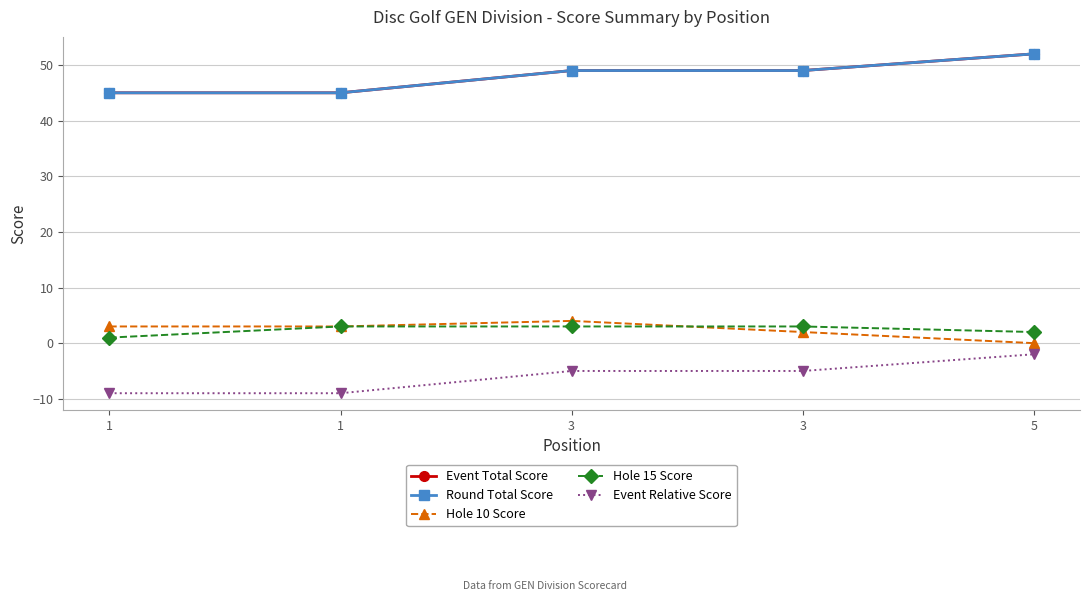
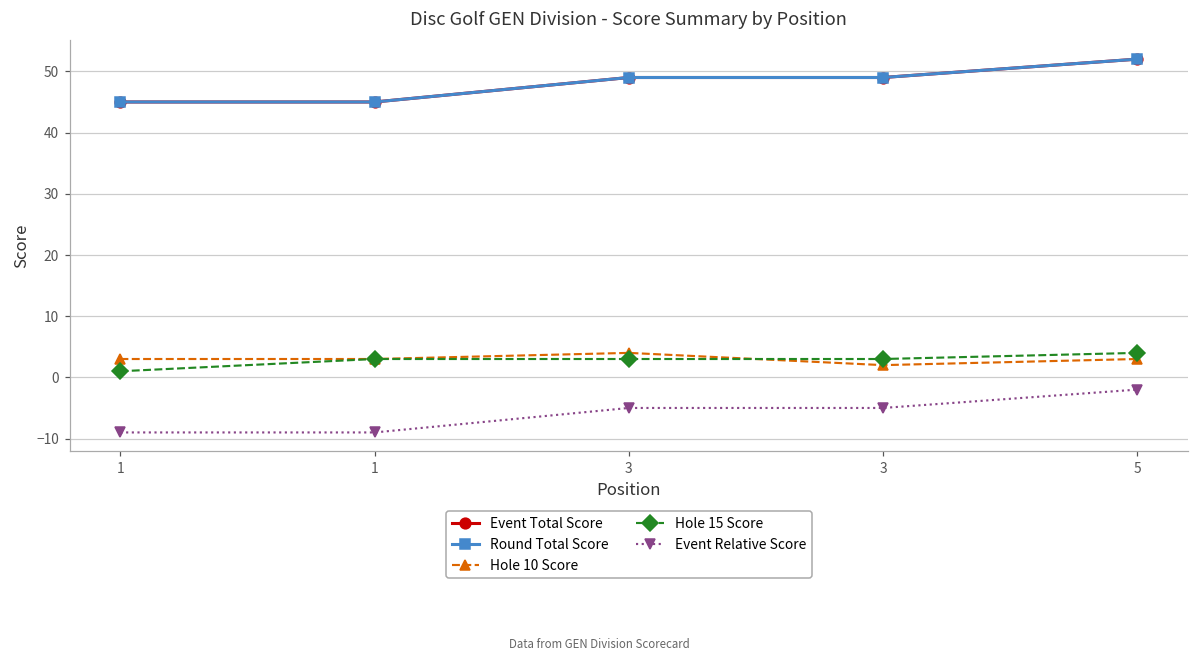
  {
    "Round Total Score": {
      "5": 52
    },
    "Hole 10 Score": {
-     "5": 0
+     "5": 3
    },
    "Hole 15 Score": {
-     "5": 2
+     "5": 4
    },
    "Event Relative Score": {
      "5": -2
    }
  }
